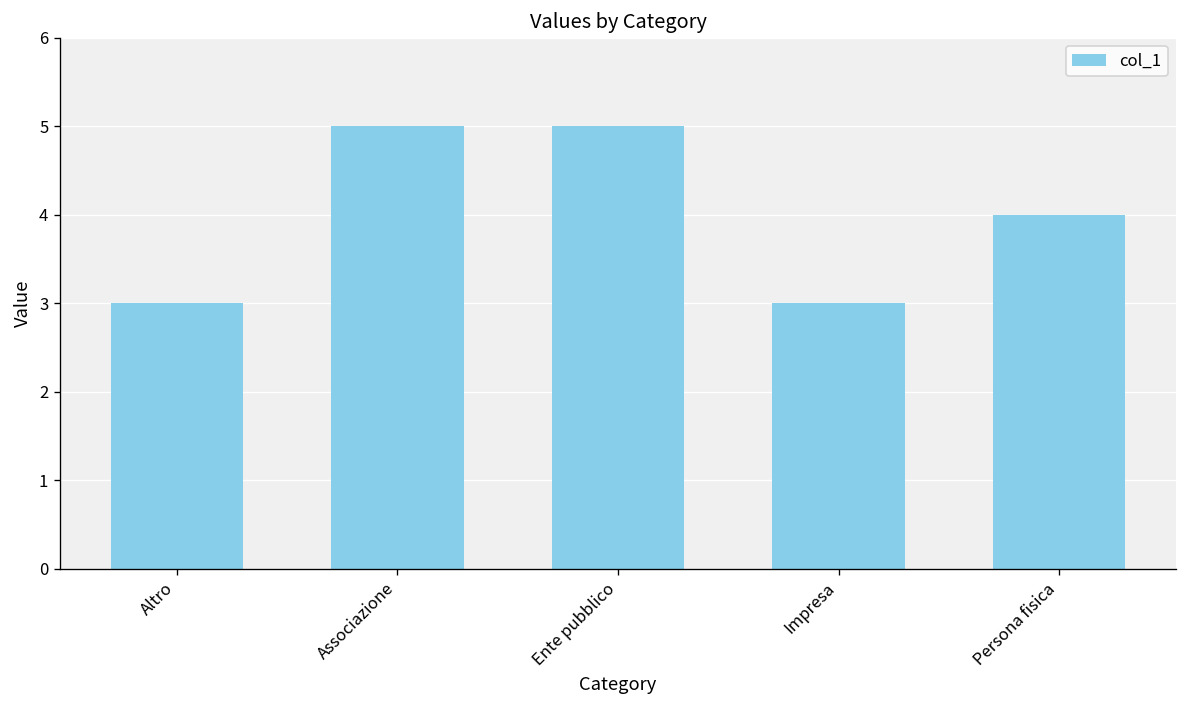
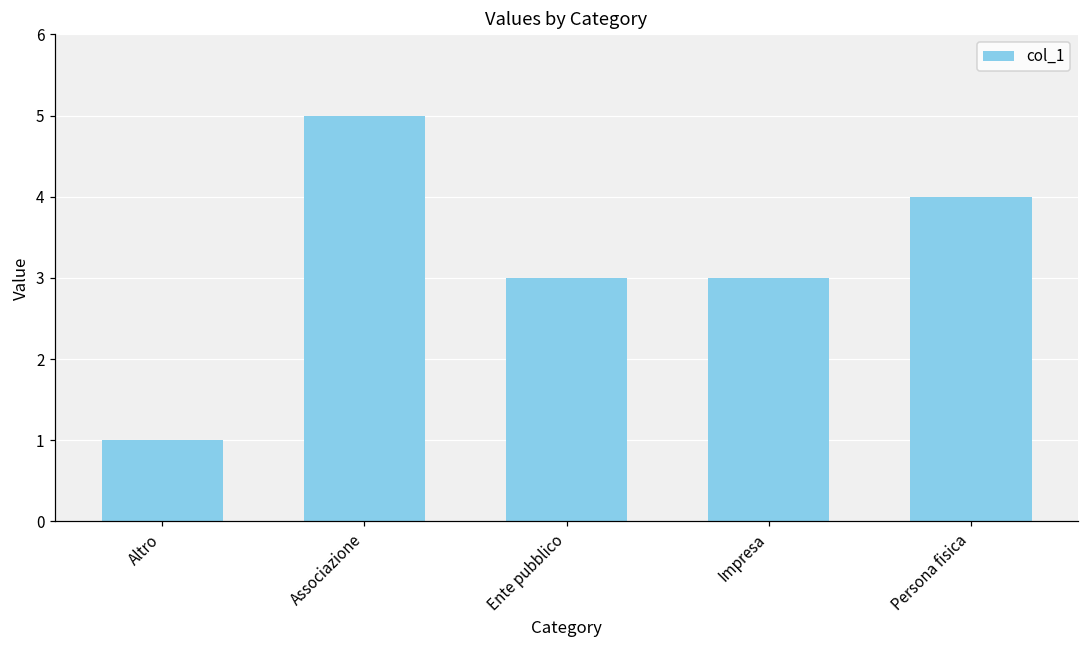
  {
-   "Altro": 3,
+   "Altro": 1,
    "Associazione": 5,
-   "Ente pubblico": 5,
+   "Ente pubblico": 3,
    "Impresa": 3,
    "Persona fisica": 4
  }
